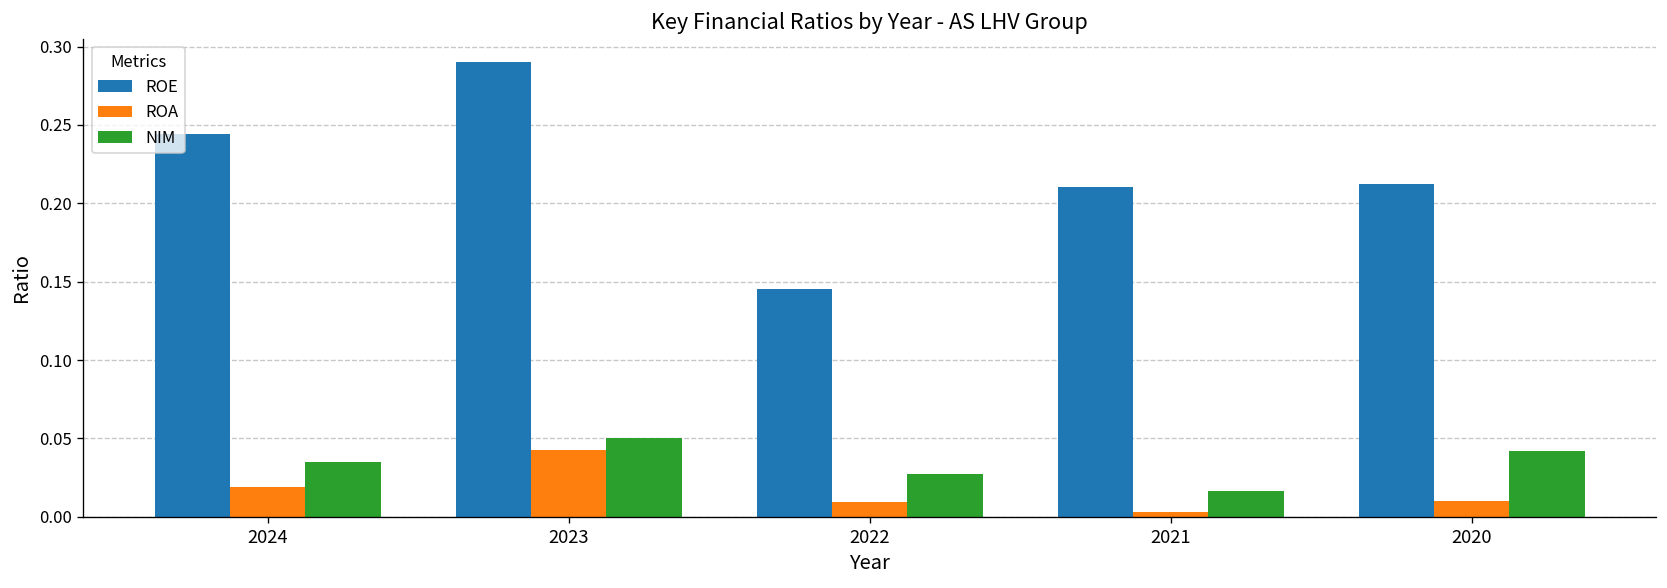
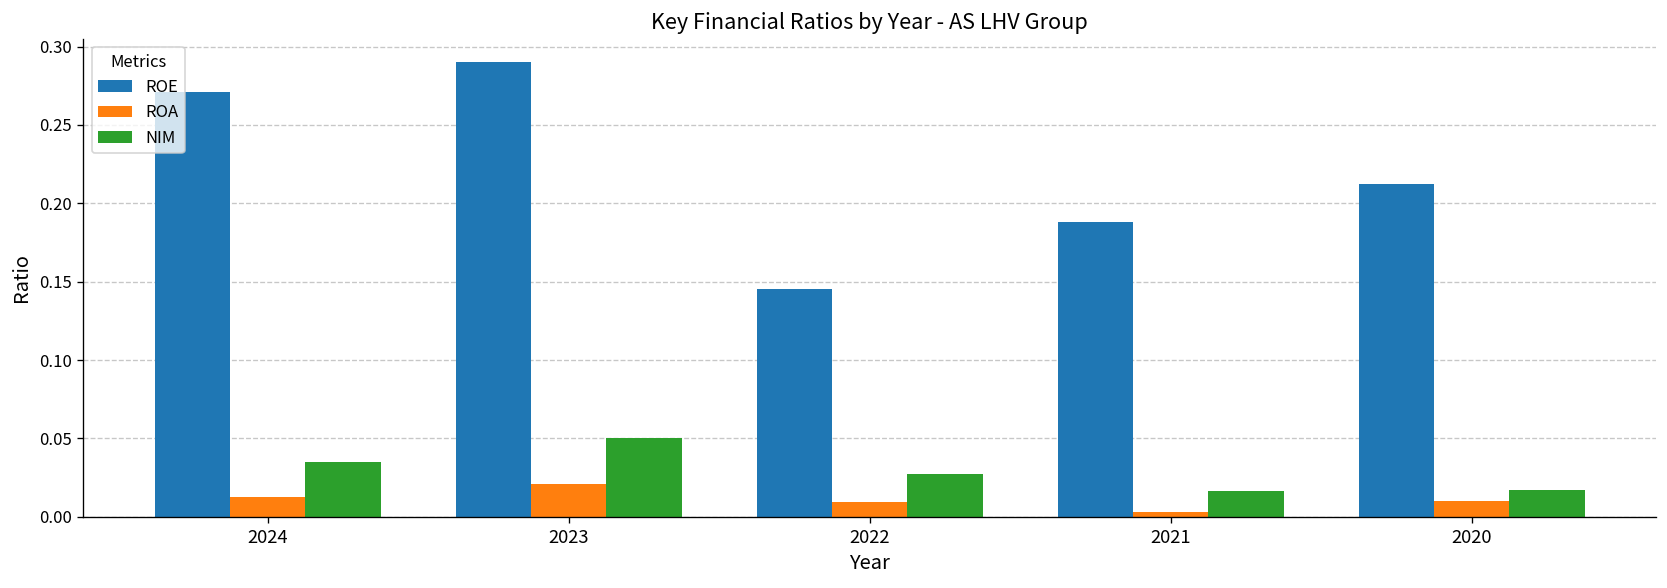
  {
    "ROE": {
-     "2024": 0.245,
+     "2024": 0.271,
      "2023": 0.290,
      "2022": 0.145,
-     "2021": 0.211,
+     "2021": 0.188,
      "2020": 0.212
    },
    "ROA": {
-     "2024": 0.019,
-     "2023": 0.042,
+     "2024": 0.012,
+     "2023": 0.021,
      "2022": 0.009,
      "2021": 0.003,
      "2020": 0.010
    },
    "NIM": {
      "2024": 0.035,
      "2023": 0.050,
      "2022": 0.028,
      "2021": 0.017,
-     "2020": 0.042
+     "2020": 0.017
    }
  }
